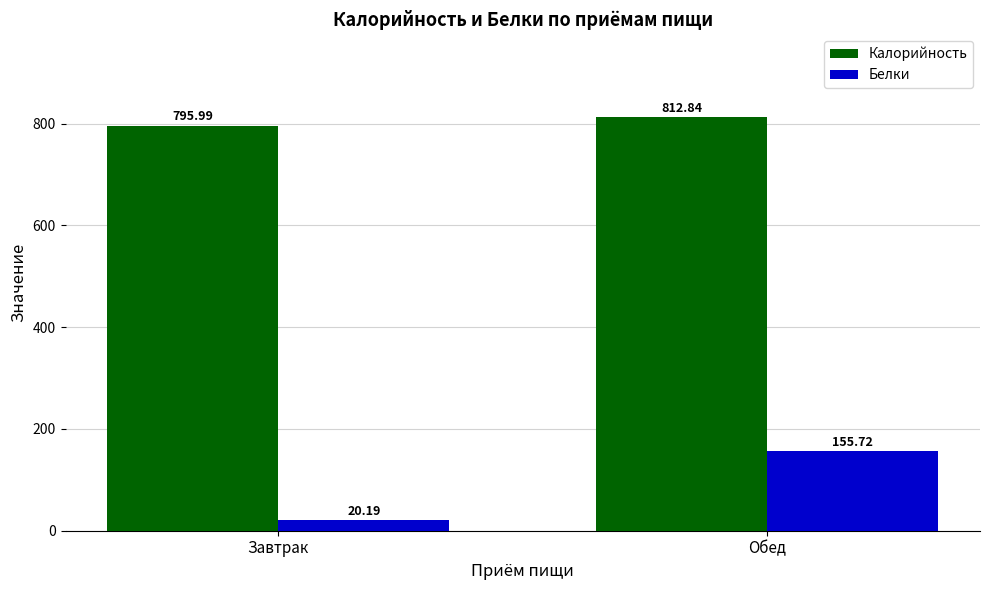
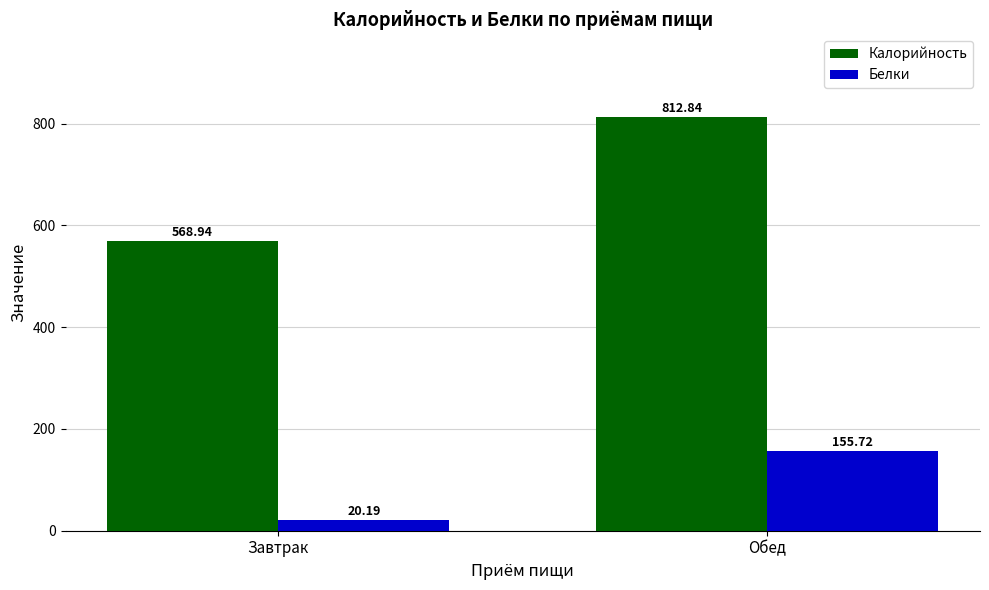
  {
    "Калорийность": {
-     "Завтрак": 795.99,
+     "Завтрак": 568.94,
      "Обед": 812.84
    },
    "Белки": {
      "Завтрак": 20.19,
      "Обед": 155.72
    }
  }
